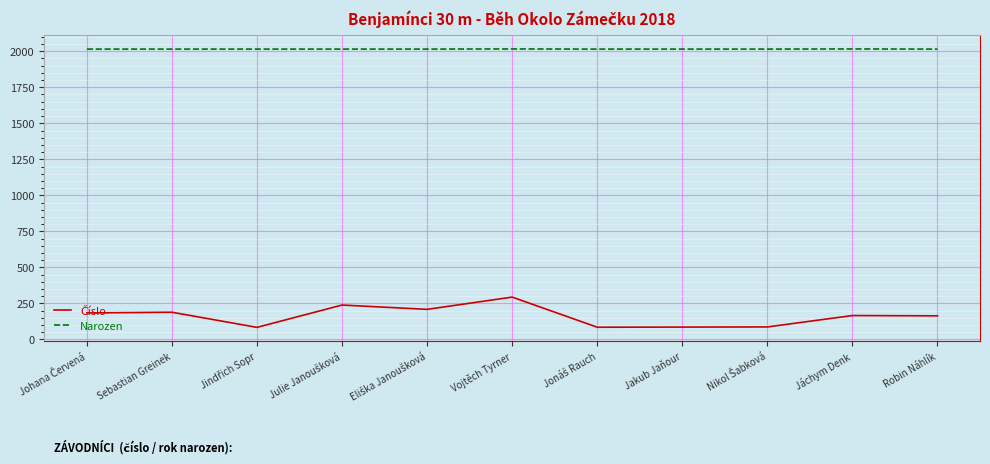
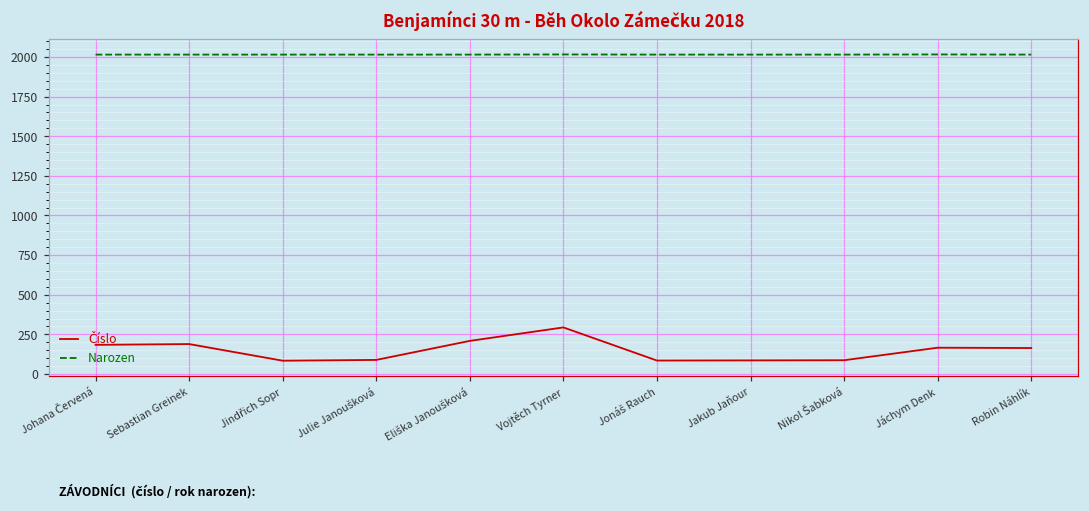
  {
    "Číslo": {
      "Johana Červená": 180,
      "Sebastian Greinek": 190,
      "Jindřich Sopr": 80,
-     "Julie Janoušková": 240,
+     "Julie Janoušková": 90,
      "Eliška Janoušková": 210,
      "Vojtěch Tyrner": 290,
      "Jonáš Rauch": 90,
      "Jakub Jaňour": 90,
      "Nikol Šabková": 90,
      "Jáchym Denk": 170,
      "Robin Náhlík": 160
    },
    "Narozen": {
      "Johana Červená": 2020,
      "Sebastian Greinek": 2020,
      "Jindřich Sopr": 2020,
      "Julie Janoušková": 2020,
      "Eliška Janoušková": 2020,
      "Vojtěch Tyrner": 2020,
      "Jonáš Rauch": 2020,
      "Jakub Jaňour": 2020,
      "Nikol Šabková": 2020,
      "Jáchym Denk": 2020,
      "Robin Náhlík": 2020
    }
  }
